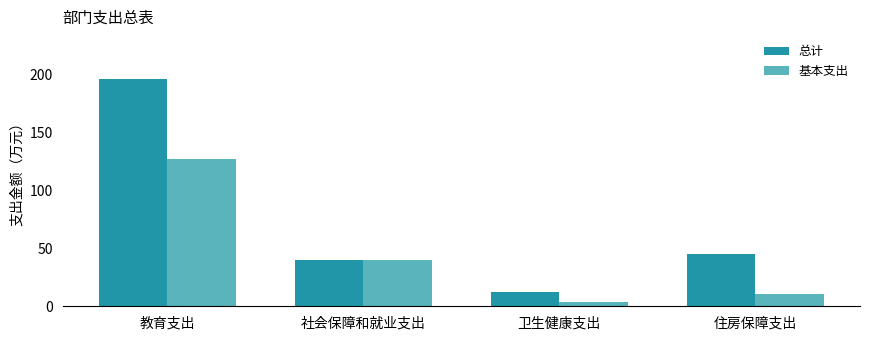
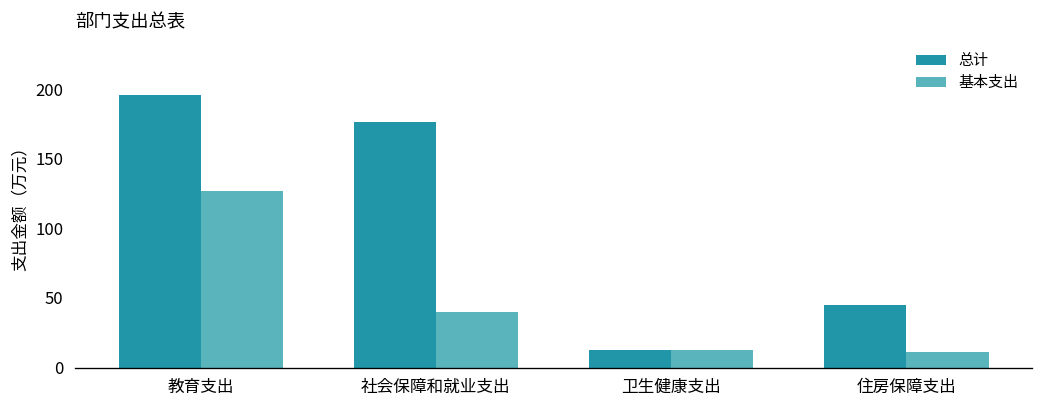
  {
    "总计": {
      "教育支出": 196,
-     "社会保障和就业支出": 40,
+     "社会保障和就业支出": 176,
      "卫生健康支出": 13,
      "住房保障支出": 45
    },
    "基本支出": {
      "教育支出": 127,
      "社会保障和就业支出": 40,
-     "卫生健康支出": 4,
+     "卫生健康支出": 13,
      "住房保障支出": 11
    }
  }
